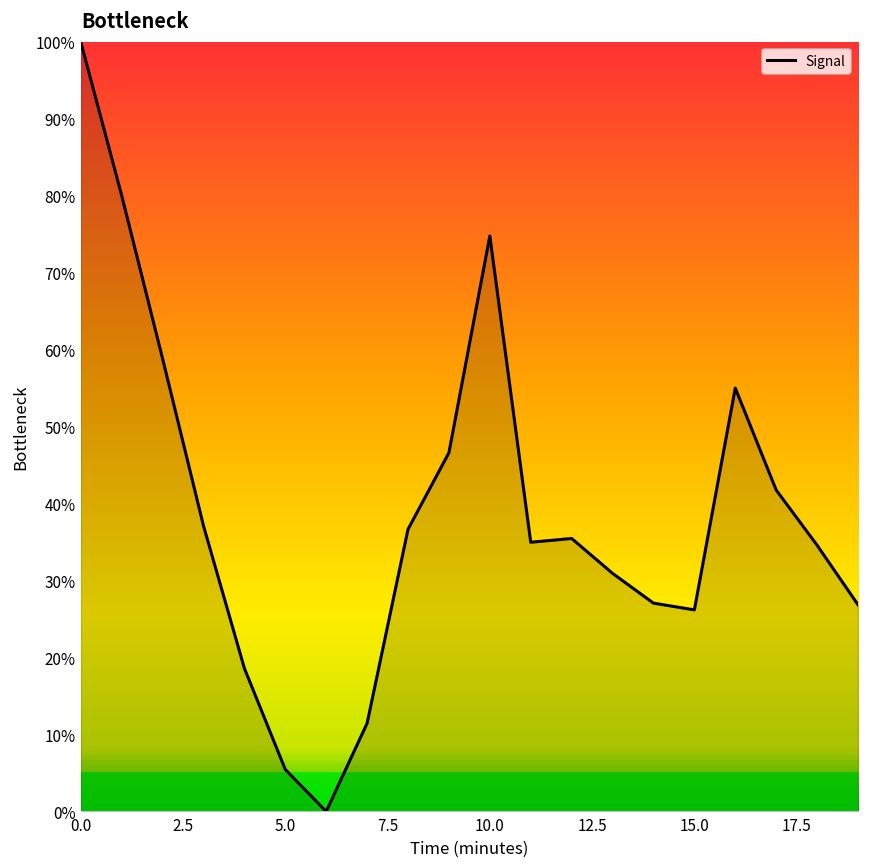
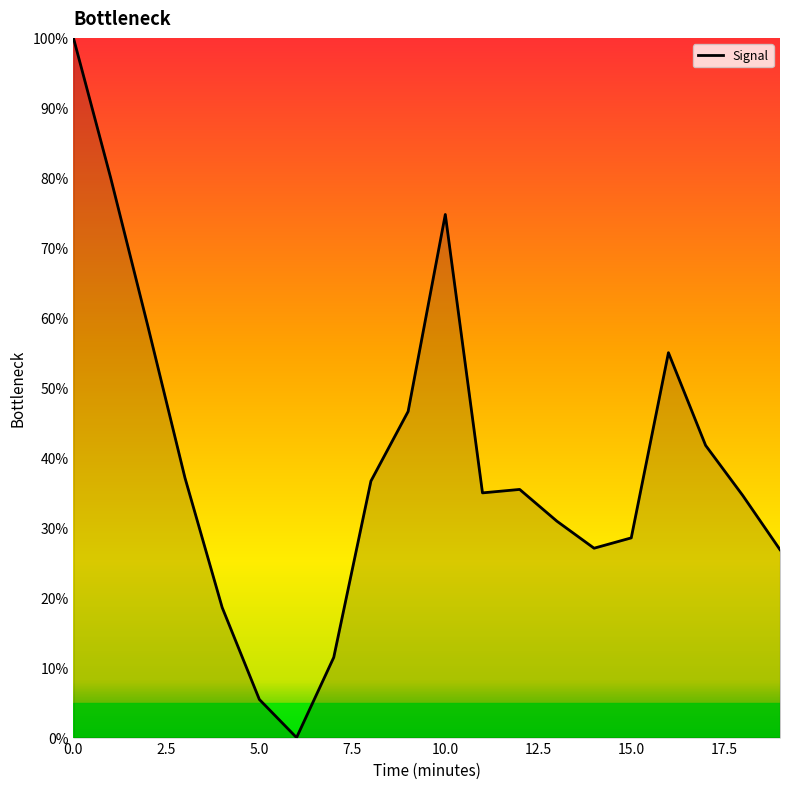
  {
    "0.0": "100%",
    "5.0": "5%",
    "10.0": "75%",
-   "15.0": "26%"
+   "15.0": "29%"
  }
